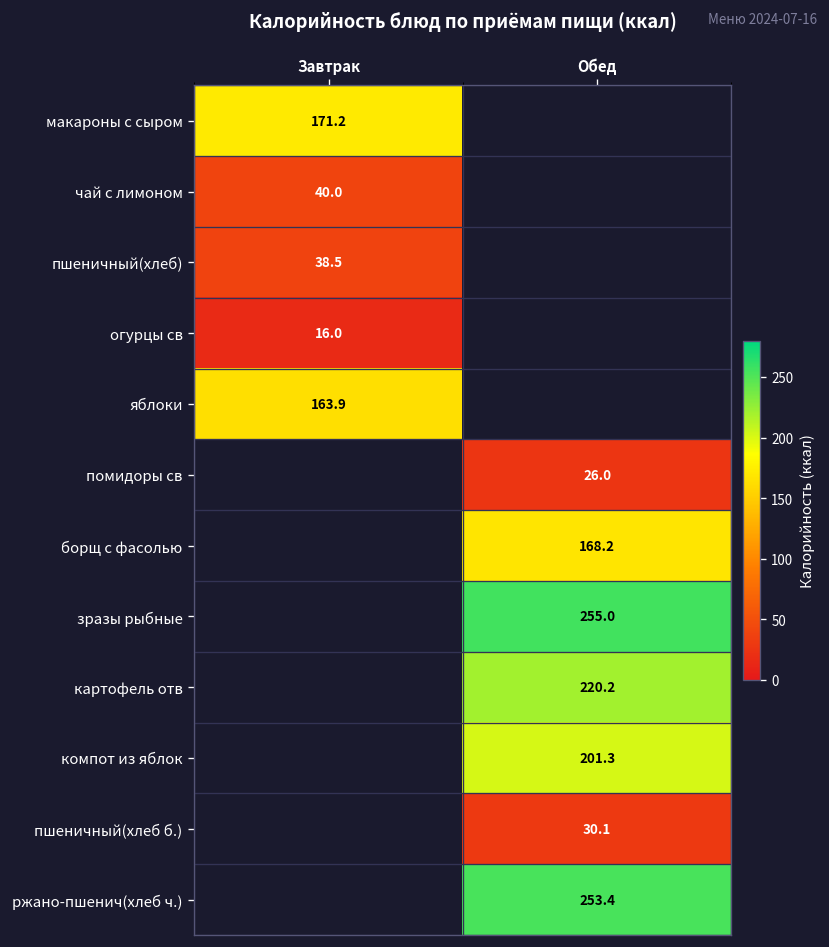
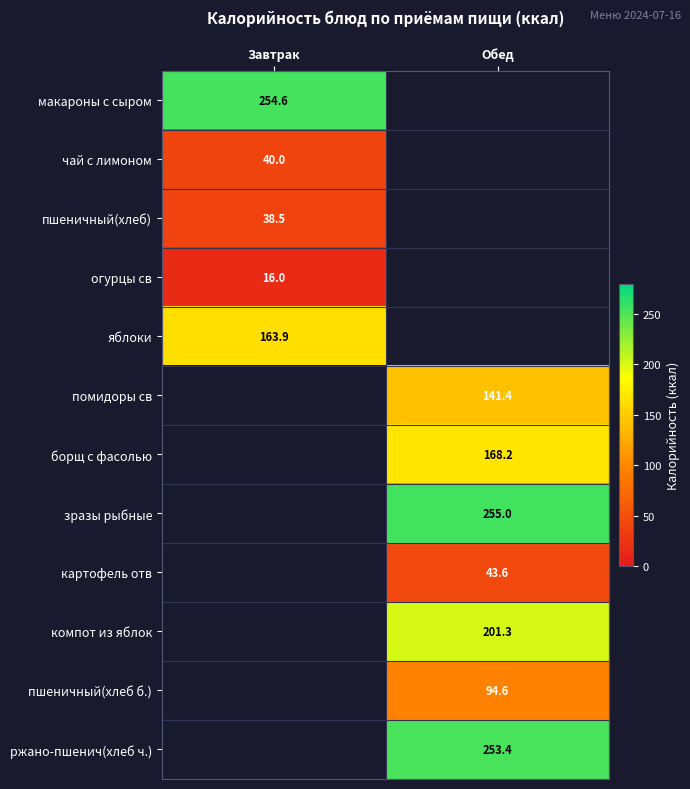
  {
    "макароны с сыром": {
-     "Завтрак": 171.2
+     "Завтрак": 254.6
    },
    "чай с лимоном": {
      "Завтрак": 40.0
    },
    "пшеничный(хлеб)": {
      "Завтрак": 38.5
    },
    "огурцы св": {
      "Завтрак": 16.0
    },
    "яблоки": {
      "Завтрак": 163.9
    },
    "помидоры св": {
-     "Обед": 26.0
+     "Обед": 141.4
    },
    "борщ с фасолью": {
      "Обед": 168.2
    },
    "зразы рыбные": {
      "Обед": 255.0
    },
    "картофель отв": {
-     "Обед": 220.2
+     "Обед": 43.6
    },
    "компот из яблок": {
      "Обед": 201.3
    },
    "пшеничный(хлеб б.)": {
-     "Обед": 30.1
+     "Обед": 94.6
    },
    "ржано-пшенич(хлеб ч.)": {
      "Обед": 253.4
    }
  }
